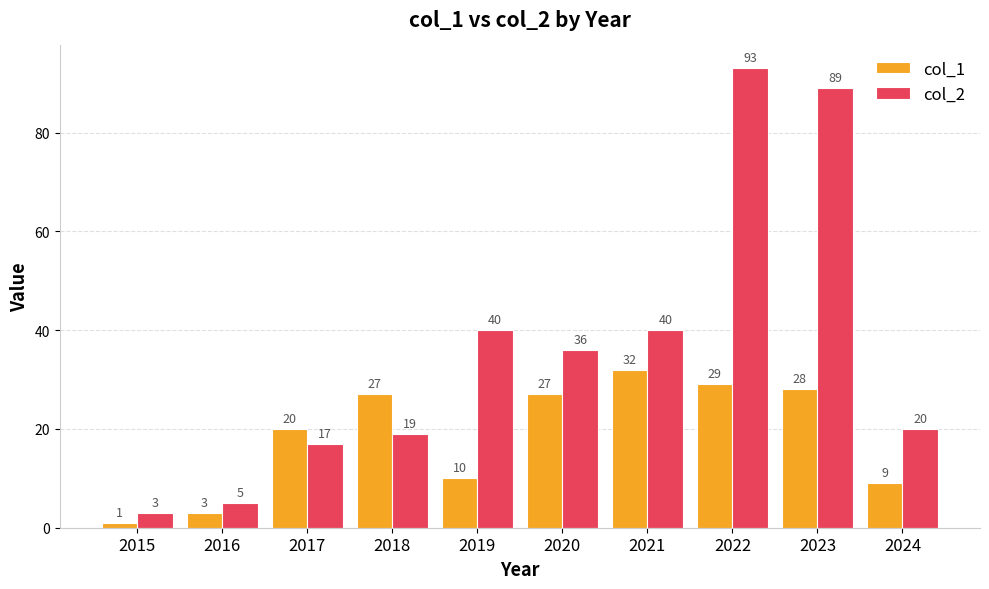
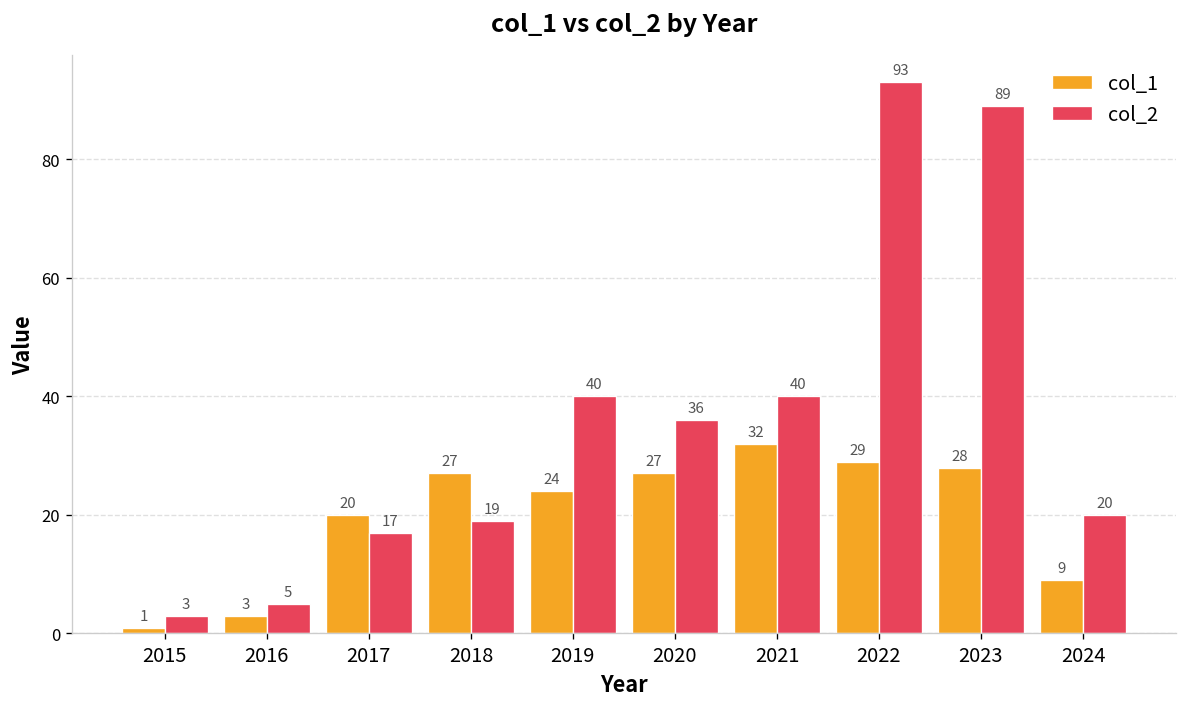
  {
    "col_1": {
      "2015": 1,
      "2016": 3,
      "2017": 20,
      "2018": 27,
-     "2019": 10,
+     "2019": 24,
      "2020": 27,
      "2021": 32,
      "2022": 29,
      "2023": 28,
      "2024": 9
    },
    "col_2": {
      "2015": 3,
      "2016": 5,
      "2017": 17,
      "2018": 19,
      "2019": 40,
      "2020": 36,
      "2021": 40,
      "2022": 93,
      "2023": 89,
      "2024": 20
    }
  }
